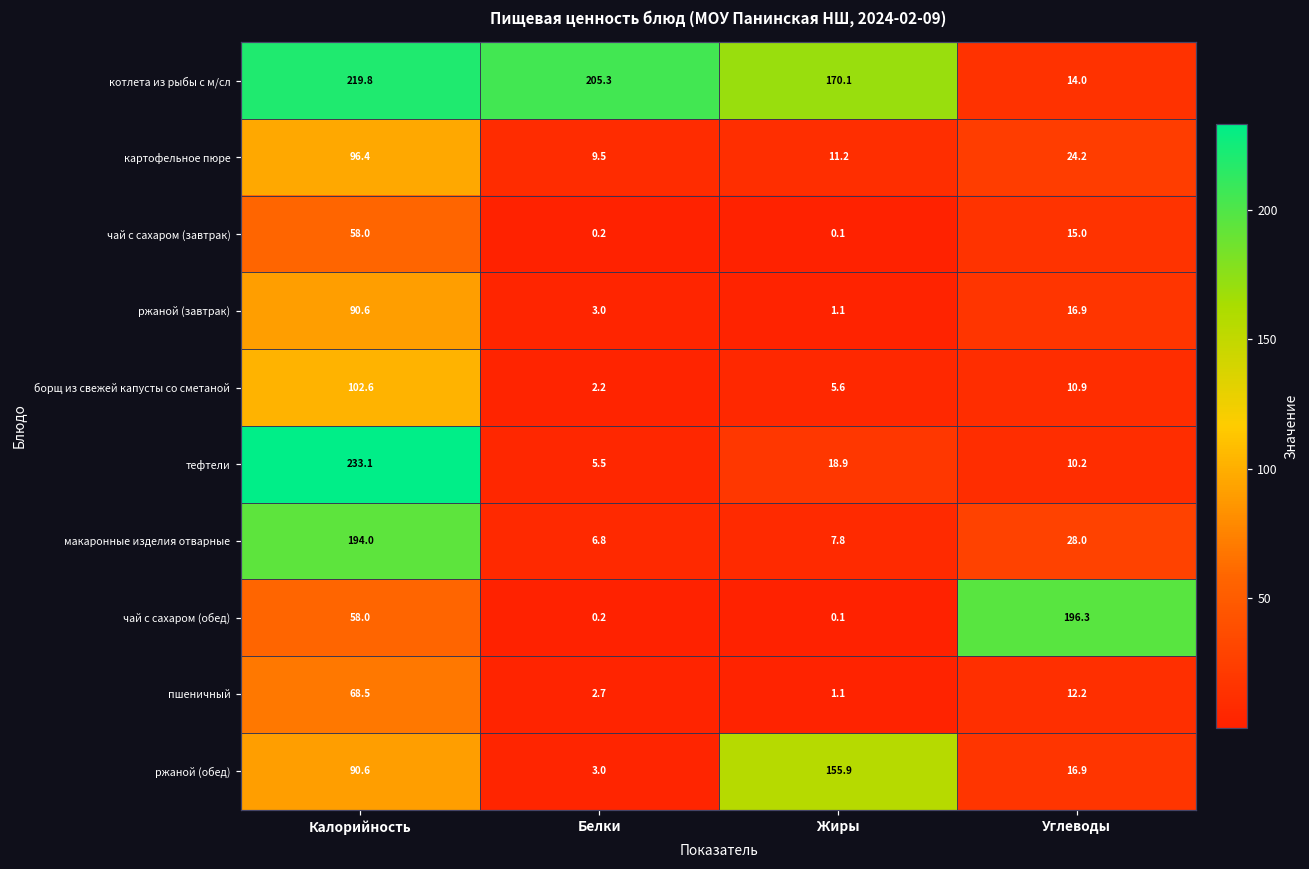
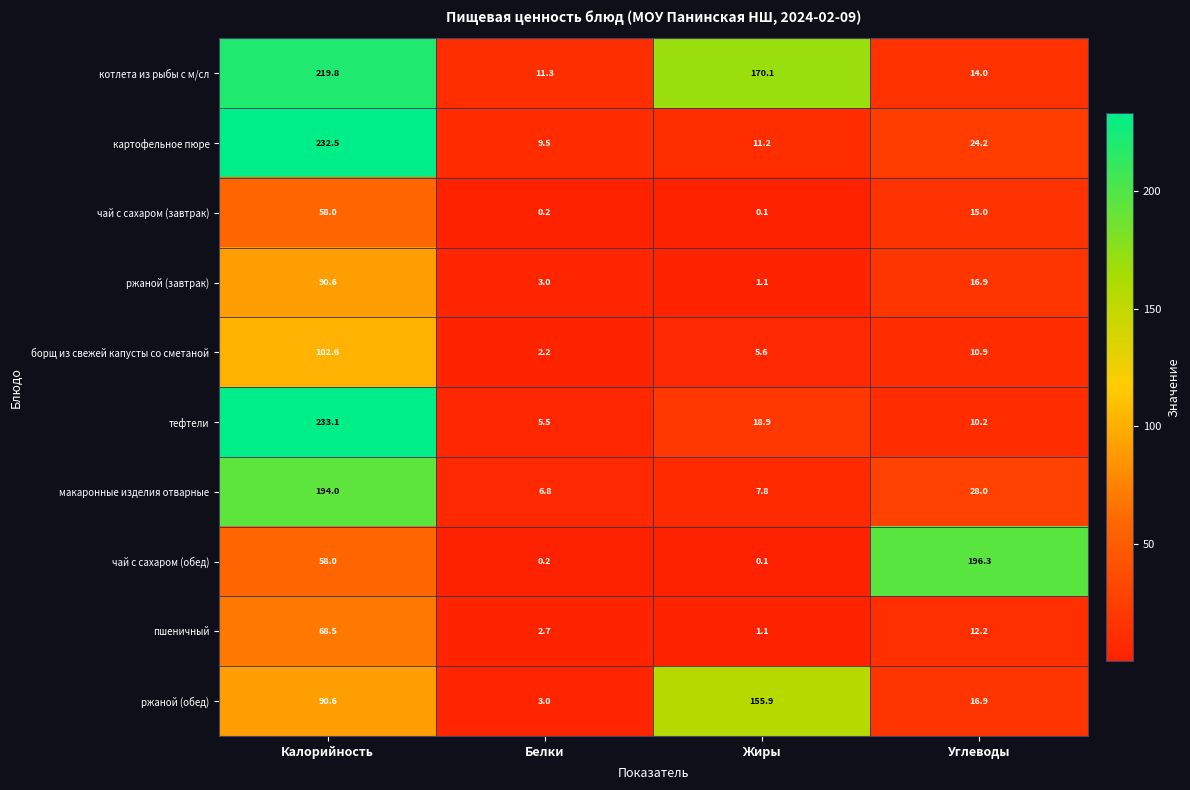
  {
    "котлета из рыбы с м/сл": {
      "Калорийность": 219.8,
-     "Белки": 205.3,
+     "Белки": 11.3,
      "Жиры": 170.1,
      "Углеводы": 14.0
    },
    "картофельное пюре": {
-     "Калорийность": 96.4,
+     "Калорийность": 232.5,
      "Белки": 9.5,
      "Жиры": 11.2,
      "Углеводы": 24.2
    },
    "чай с сахаром (завтрак)": {
      "Калорийность": 58.0,
      "Белки": 0.2,
      "Жиры": 0.1,
      "Углеводы": 15.0
    },
    "ржаной (завтрак)": {
      "Калорийность": 90.6,
      "Белки": 3.0,
      "Жиры": 1.1,
      "Углеводы": 16.9
    },
    "борщ из свежей капусты со сметаной": {
      "Калорийность": 102.6,
      "Белки": 2.2,
      "Жиры": 5.6,
      "Углеводы": 10.9
    },
    "тефтели": {
      "Калорийность": 233.1,
      "Белки": 5.5,
      "Жиры": 18.9,
      "Углеводы": 10.2
    },
    "макаронные изделия отварные": {
      "Калорийность": 194.0,
      "Белки": 6.8,
      "Жиры": 7.8,
      "Углеводы": 28.0
    },
    "чай с сахаром (обед)": {
      "Калорийность": 58.0,
      "Белки": 0.2,
      "Жиры": 0.1,
      "Углеводы": 196.3
    },
    "пшеничный": {
      "Калорийность": 68.5,
      "Белки": 2.7,
      "Жиры": 1.1,
      "Углеводы": 12.2
    },
    "ржаной (обед)": {
      "Калорийность": 90.6,
      "Белки": 3.0,
      "Жиры": 155.9,
      "Углеводы": 16.9
    }
  }
